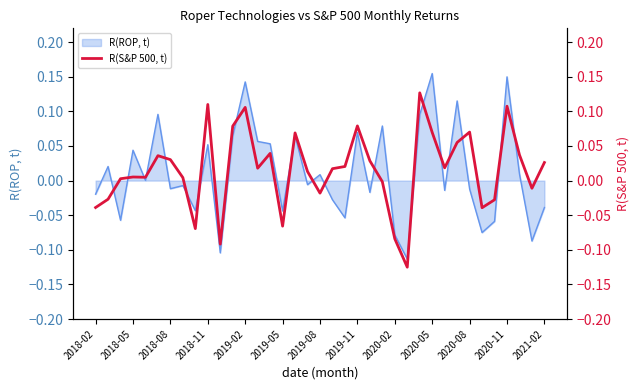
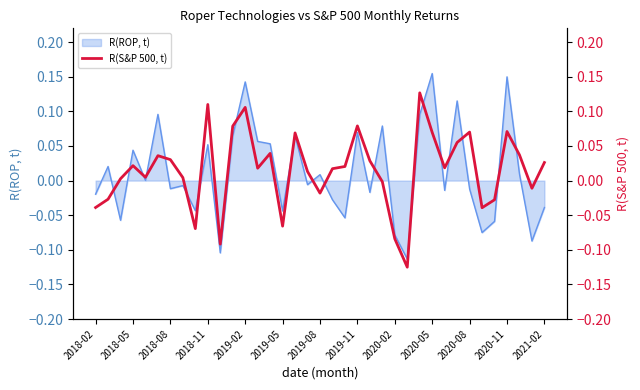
  {
    "R(S&P 500, t)": {
      "2018-02": -0.04,
-     "2018-05": 0.01,
+     "2018-05": 0.02,
      "2018-08": 0.03,
      "2018-11": 0.11,
      "2019-02": 0.11,
      "2019-05": -0.07,
      "2019-08": -0.02,
      "2019-11": 0.08,
      "2020-02": -0.08,
      "2020-05": 0.07,
      "2020-08": 0.07,
-     "2020-11": 0.11,
+     "2020-11": 0.07,
      "2021-02": 0.03
    }
  }
